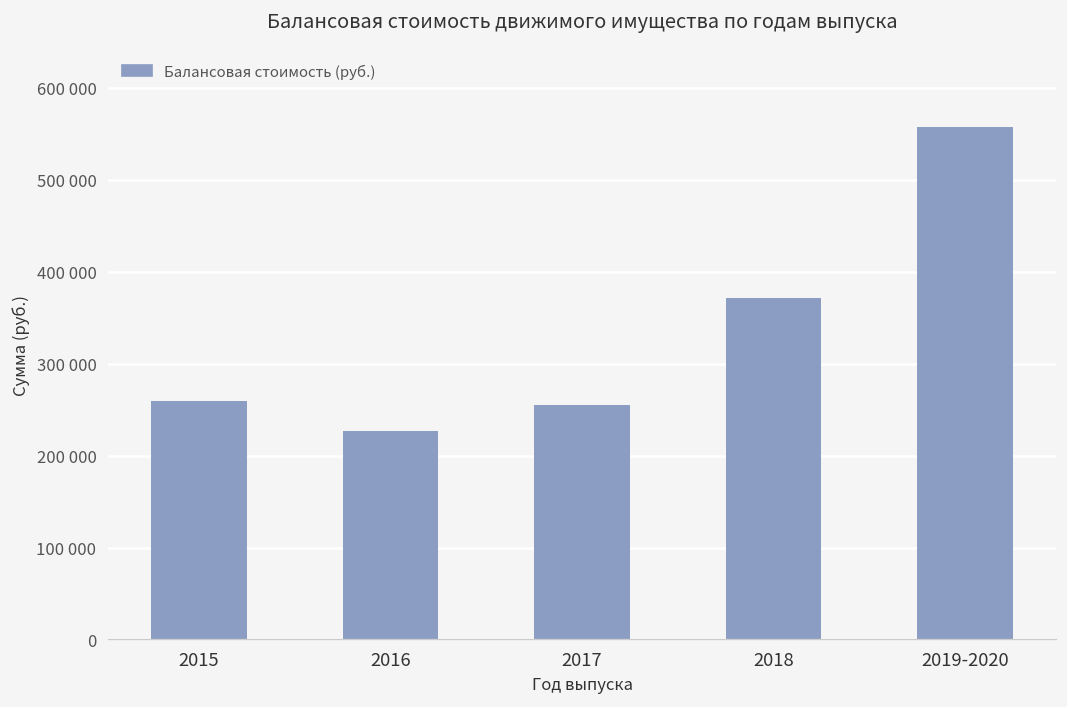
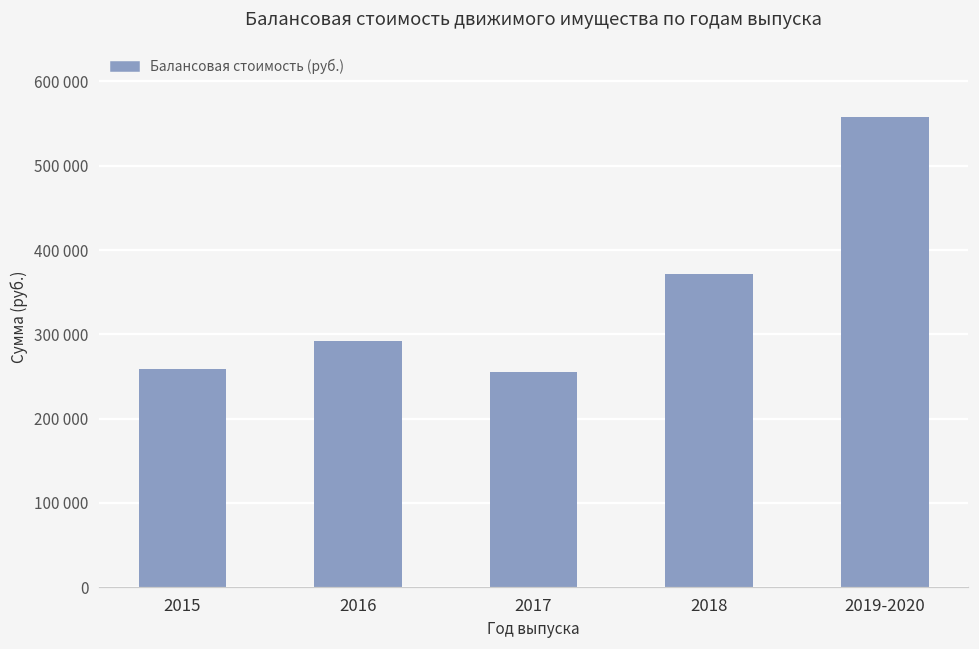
  {
    "2015": 260000,
-   "2016": 230000,
+   "2016": 290000,
    "2017": 250000,
    "2018": 370000,
    "2019-2020": 560000
  }
